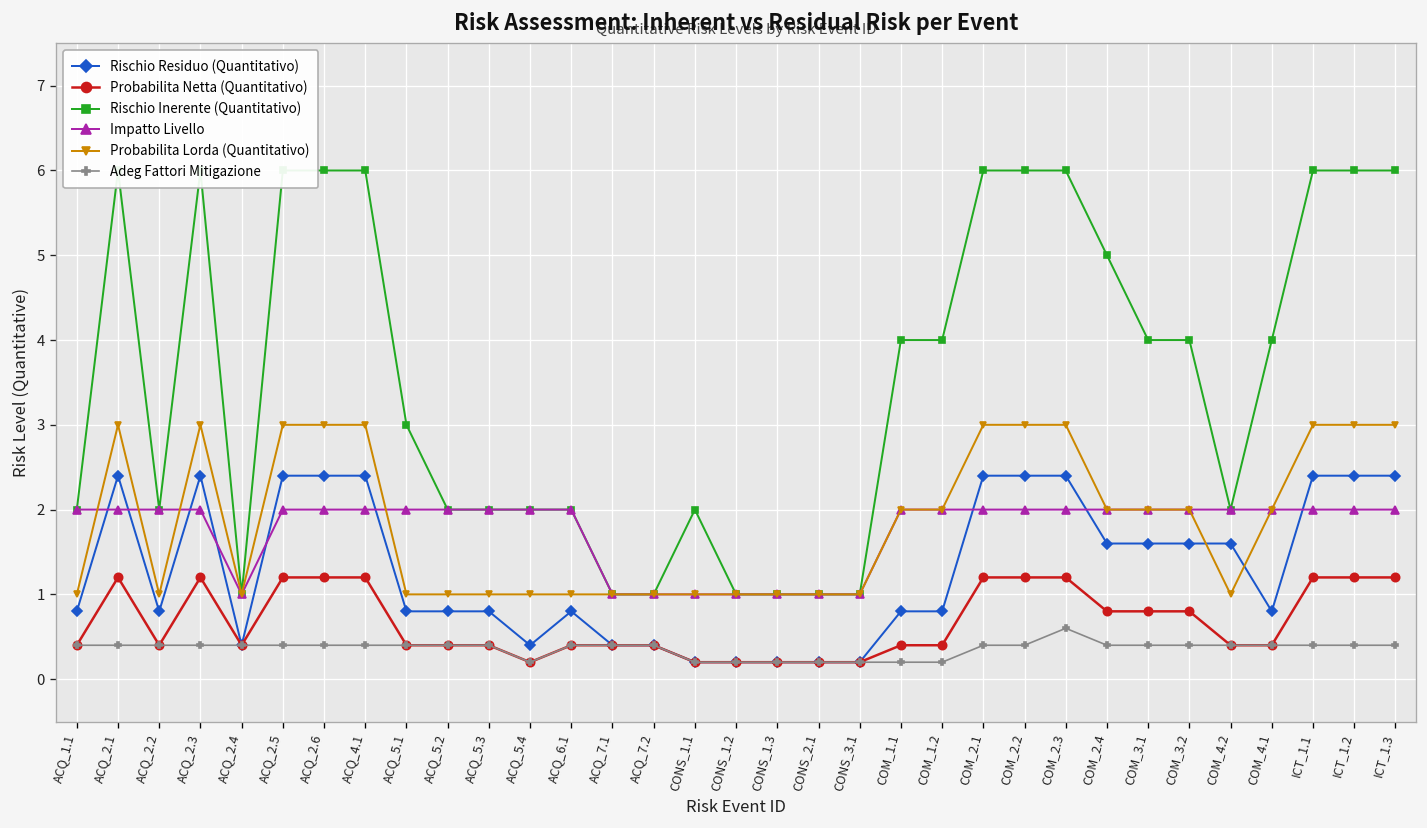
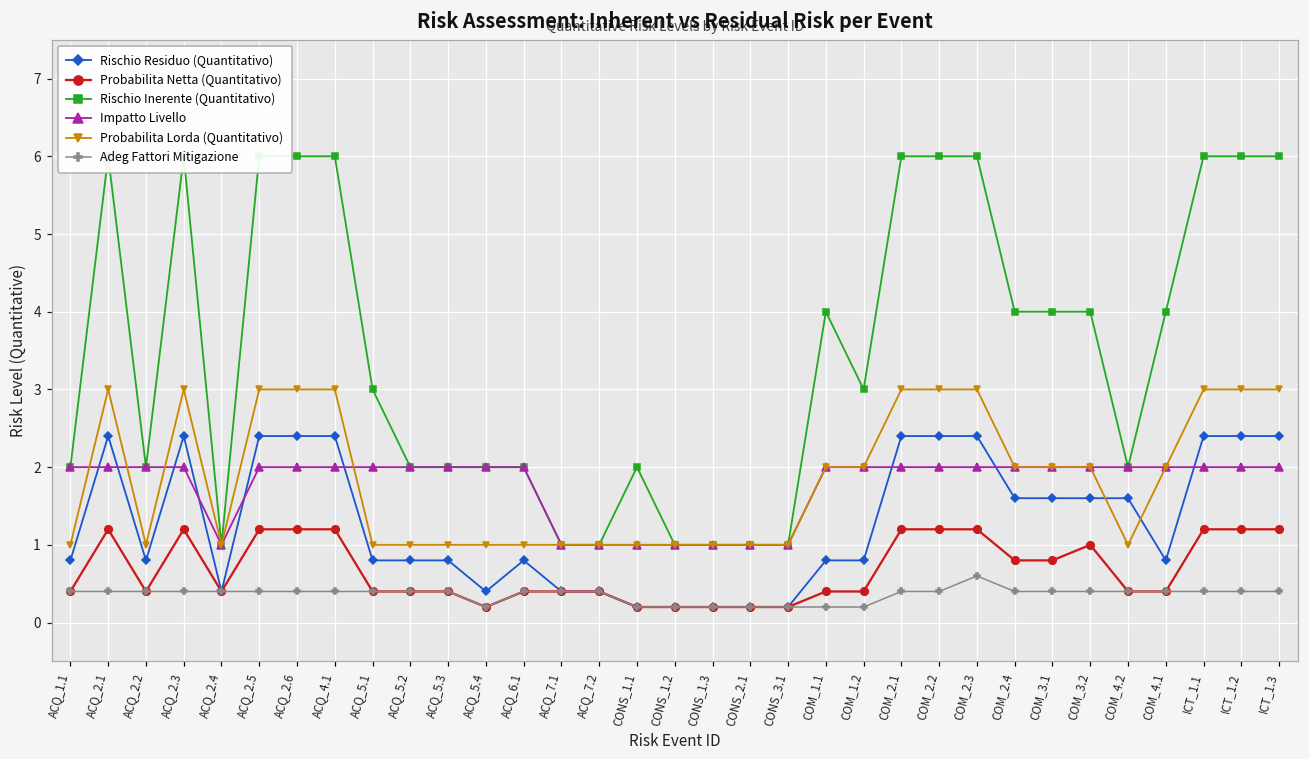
  {
    "Rischio Residuo (Quantitativo)": {
      "ACQ_1.1": 0.8,
      "ACQ_2.1": 2.4,
      "ACQ_2.2": 0.8,
      "ACQ_2.3": 2.4,
      "ACQ_2.5": 2.4,
      "ACQ_2.6": 2.4,
      "ACQ_4.1": 2.4,
      "ACQ_5.1": 0.8,
      "ACQ_5.2": 0.8,
      "ACQ_5.3": 0.8,
      "ACQ_5.4": 0.4,
      "ACQ_6.1": 0.8,
      "COM_1.1": 0.8,
      "COM_1.2": 0.8,
      "COM_2.1": 2.4,
      "COM_2.2": 2.4,
      "COM_2.3": 2.4,
      "COM_2.4": 1.6,
      "COM_3.1": 1.6,
      "COM_3.2": 1.6,
      "COM_4.2": 1.6,
      "COM_4.1": 0.8,
      "ICT_1.1": 2.4,
      "ICT_1.2": 2.4,
      "ICT_1.3": 2.4
    },
    "Probabilita Netta (Quantitativo)": {
      "ACQ_2.1": 1.2,
      "ACQ_2.3": 1.2,
      "ACQ_2.5": 1.2,
      "ACQ_2.6": 1.2,
      "ACQ_4.1": 1.2,
      "COM_1.1": 0.4,
      "COM_1.2": 0.4,
      "COM_2.1": 1.2,
      "COM_2.2": 1.2,
      "COM_2.3": 1.2,
      "COM_2.4": 0.8,
      "COM_3.1": 0.8,
-     "COM_3.2": 0.8,
+     "COM_3.2": 1.0,
      "ICT_1.1": 1.2,
      "ICT_1.2": 1.2,
      "ICT_1.3": 1.2
    },
    "Rischio Inerente (Quantitativo)": {
      "ACQ_2.6": 6,
      "ACQ_4.1": 6,
      "ACQ_5.1": 3,
      "CONS_1.1": 2,
      "COM_1.1": 4,
-     "COM_1.2": 4,
+     "COM_1.2": 3,
      "COM_2.1": 6,
      "COM_2.2": 6,
      "COM_2.3": 6,
-     "COM_2.4": 5,
+     "COM_2.4": 4,
      "COM_3.1": 4,
      "COM_3.2": 4,
      "COM_4.1": 4,
      "ICT_1.1": 6,
      "ICT_1.2": 6,
      "ICT_1.3": 6
    },
    "Impatto Livello": {
      "ACQ_2.1": 2.0,
      "ACQ_2.3": 2.0,
      "ACQ_2.5": 2.0,
      "ACQ_2.6": 2.0,
      "ACQ_4.1": 2.0,
      "ACQ_5.1": 2.0,
      "COM_2.1": 2.0,
      "COM_2.2": 2.0,
      "COM_2.3": 2.0,
      "ICT_1.1": 2.0,
      "ICT_1.2": 2.0,
      "ICT_1.3": 2.0
    },
    "Probabilita Lorda (Quantitativo)": {
      "ACQ_1.1": 1.0,
      "ACQ_2.1": 3.0,
      "ACQ_2.2": 1.0,
      "ACQ_2.3": 3.0,
      "ACQ_2.5": 3.0,
      "ACQ_2.6": 3.0,
      "ACQ_4.1": 3.0,
      "ACQ_5.1": 1.0,
      "ACQ_5.2": 1.0,
      "ACQ_5.3": 1.0,
      "ACQ_5.4": 1.0,
      "ACQ_6.1": 1.0,
      "COM_2.1": 3.0,
      "COM_2.2": 3.0,
      "COM_2.3": 3.0,
      "COM_4.2": 1.0,
      "ICT_1.1": 3.0,
      "ICT_1.2": 3.0,
      "ICT_1.3": 3.0
    },
    "Adeg Fattori Mitigazione": {
      "ACQ_2.1": 0.4,
      "ACQ_2.3": 0.4,
      "ACQ_2.5": 0.4,
      "ACQ_2.6": 0.4,
      "ACQ_4.1": 0.4,
      "COM_1.1": 0.2,
      "COM_1.2": 0.2,
      "COM_2.1": 0.4,
      "COM_2.2": 0.4,
      "COM_2.3": 0.6,
      "COM_2.4": 0.4,
      "COM_3.1": 0.4,
      "COM_3.2": 0.4,
      "ICT_1.1": 0.4,
      "ICT_1.2": 0.4,
      "ICT_1.3": 0.4
    }
  }
